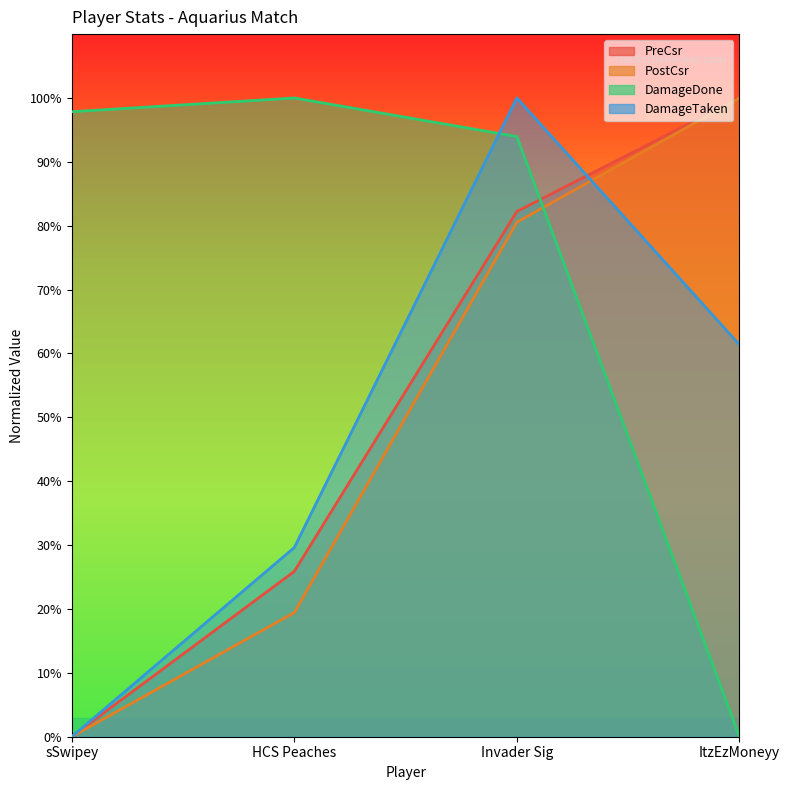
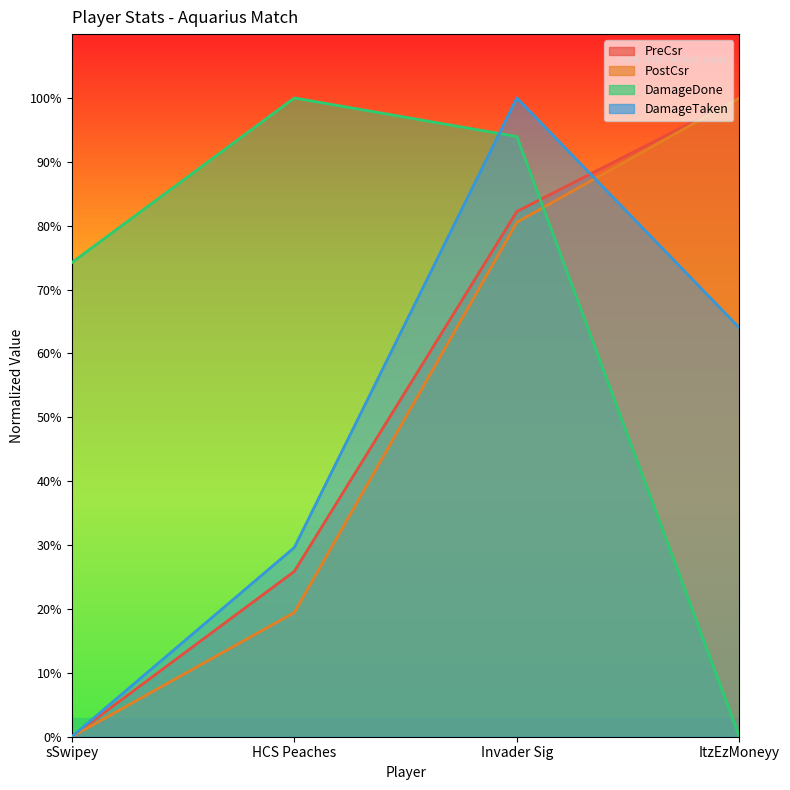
  {
    "DamageDone": {
-     "sSwipey": "98%",
+     "sSwipey": "74%",
      "HCS Peaches": "100%",
      "Invader Sig": "94%"
    },
    "DamageTaken": {
      "HCS Peaches": "30%",
      "Invader Sig": "100%",
-     "ItzEzMoneyy": "61%"
+     "ItzEzMoneyy": "64%"
    }
  }
